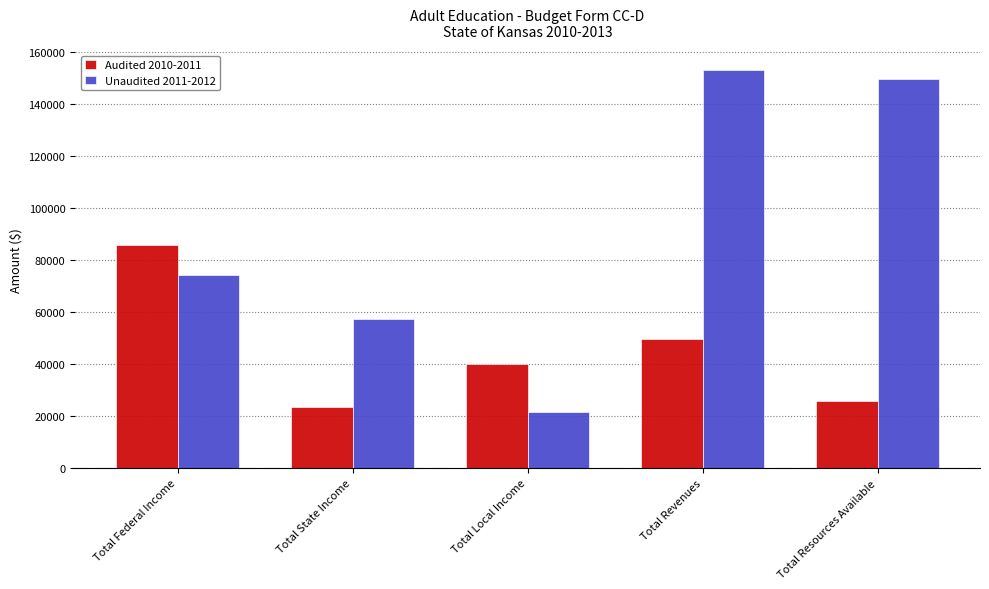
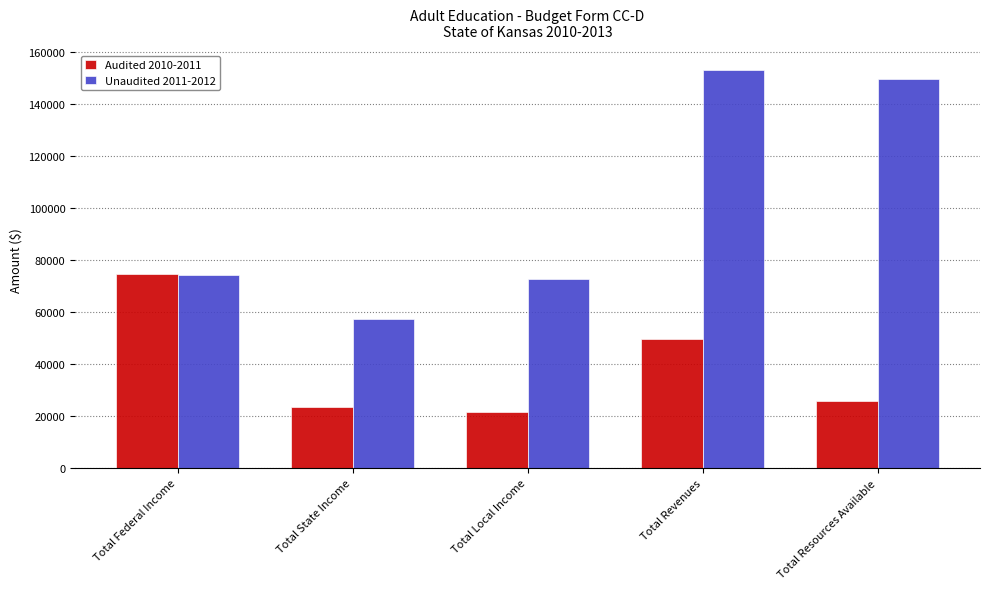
  {
    "Audited 2010-2011": {
-     "Total Federal Income": 86000,
+     "Total Federal Income": 75000,
      "Total State Income": 24000,
-     "Total Local Income": 40000,
+     "Total Local Income": 21000,
      "Total Revenues": 50000,
      "Total Resources Available": 26000
    },
    "Unaudited 2011-2012": {
      "Total Federal Income": 74000,
      "Total State Income": 57000,
-     "Total Local Income": 21000,
+     "Total Local Income": 73000,
      "Total Revenues": 153000,
      "Total Resources Available": 150000
    }
  }
